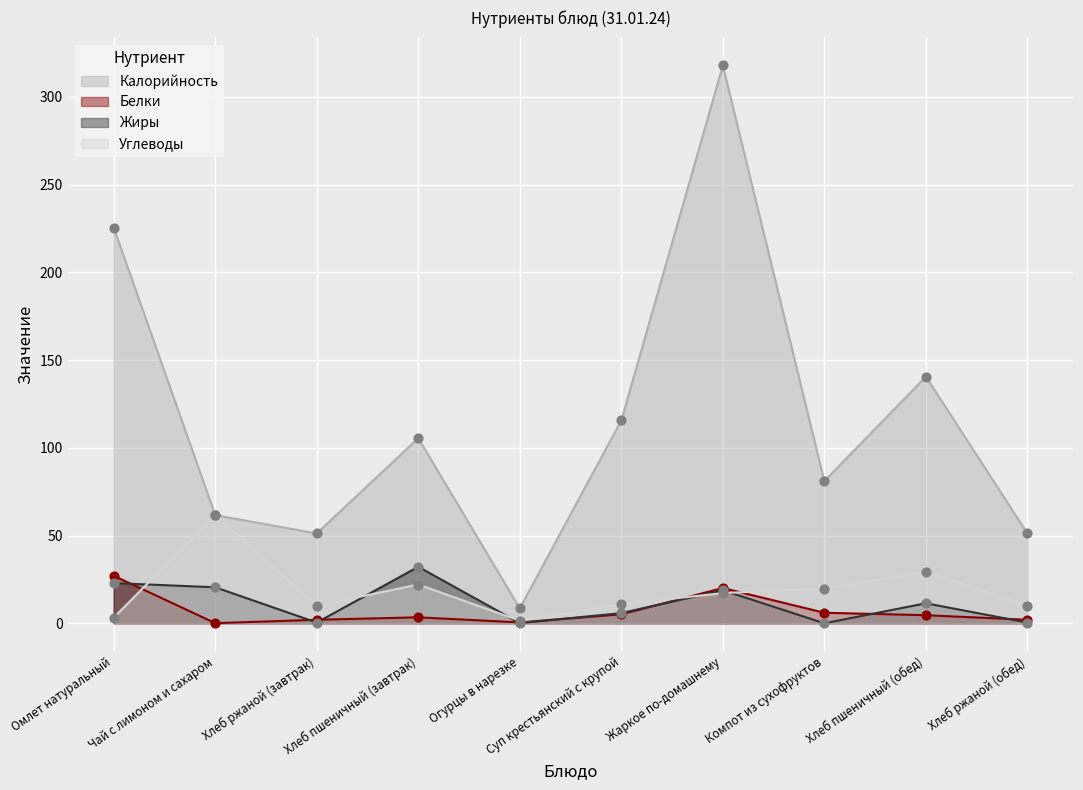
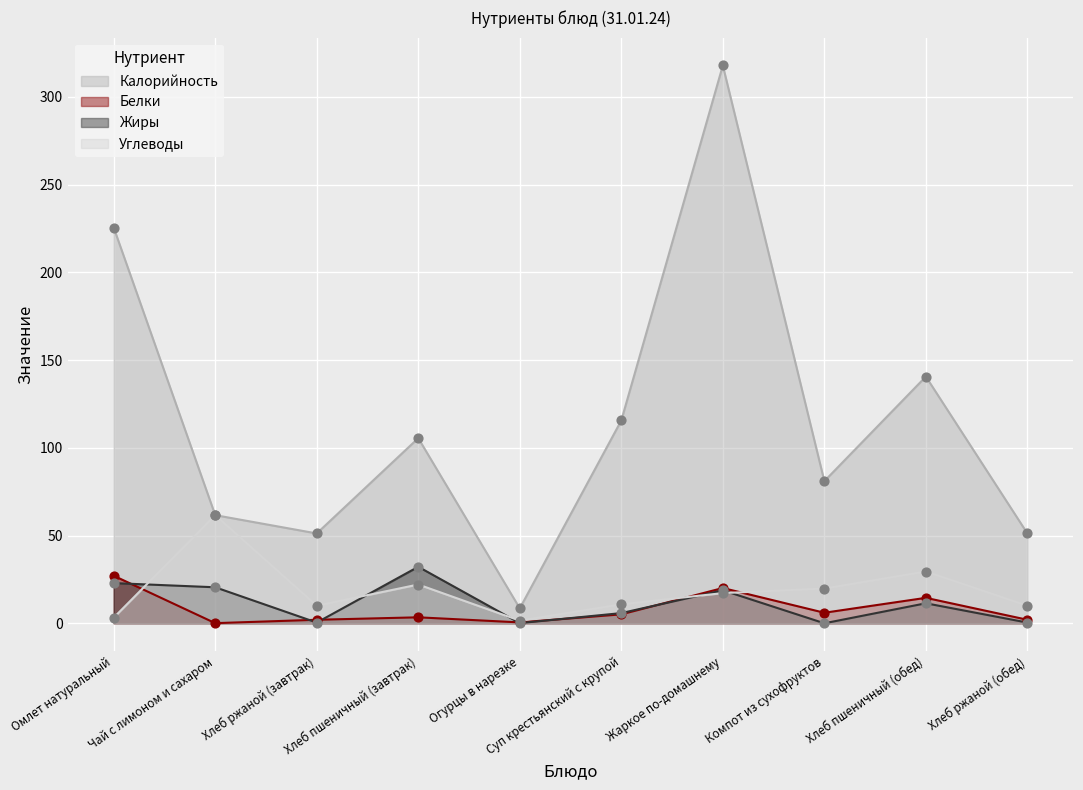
  {
    "Белки": {
      "Омлет натуральный": 27,
      "Чай с лимоном и сахаром": 0,
      "Хлеб ржаной (завтрак)": 2,
      "Хлеб пшеничный (завтрак)": 3,
      "Компот из сухофруктов": 6,
-     "Хлеб пшеничный (обед)": 5,
+     "Хлеб пшеничный (обед)": 15,
      "Хлеб ржаной (обед)": 2
    },
    "Жиры": {
      "Омлет натуральный": 23,
      "Чай с лимоном и сахаром": 21,
      "Хлеб ржаной (завтрак)": 0,
      "Хлеб пшеничный (завтрак)": 32,
      "Компот из сухофруктов": 0,
      "Хлеб пшеничный (обед)": 11,
      "Хлеб ржаной (обед)": 0
    }
  }
